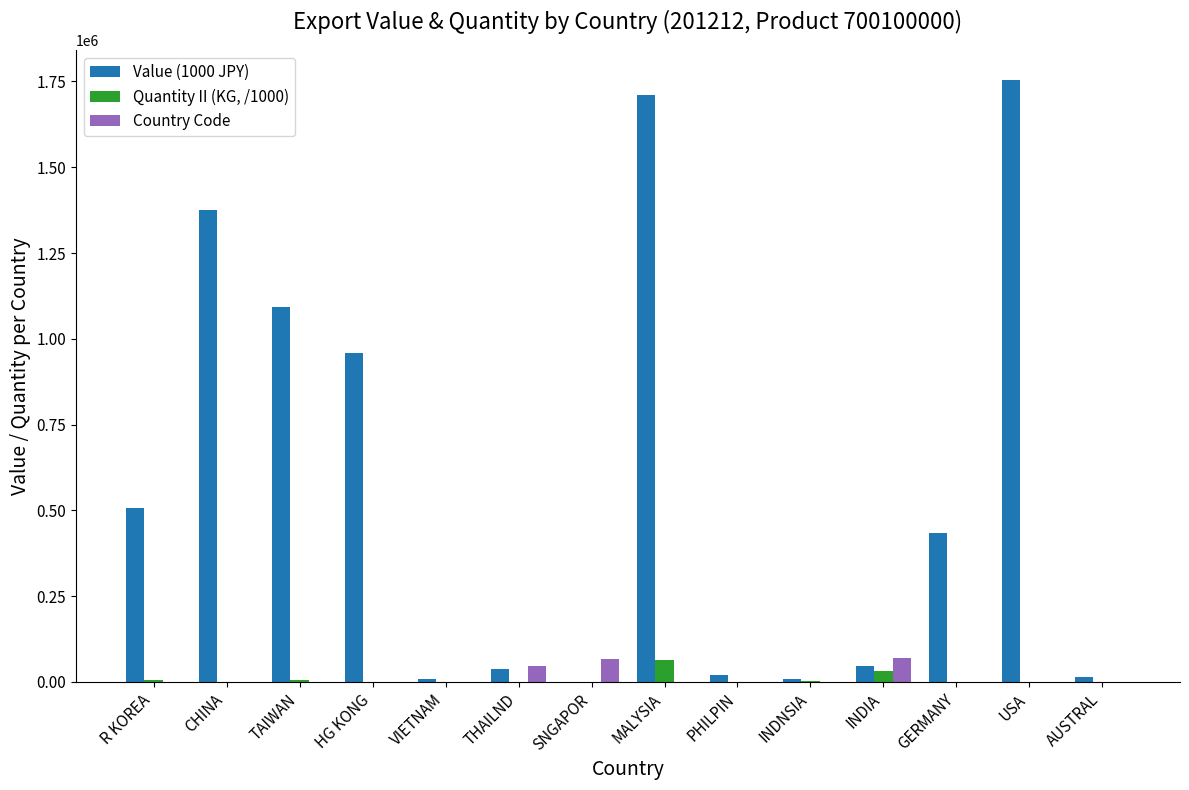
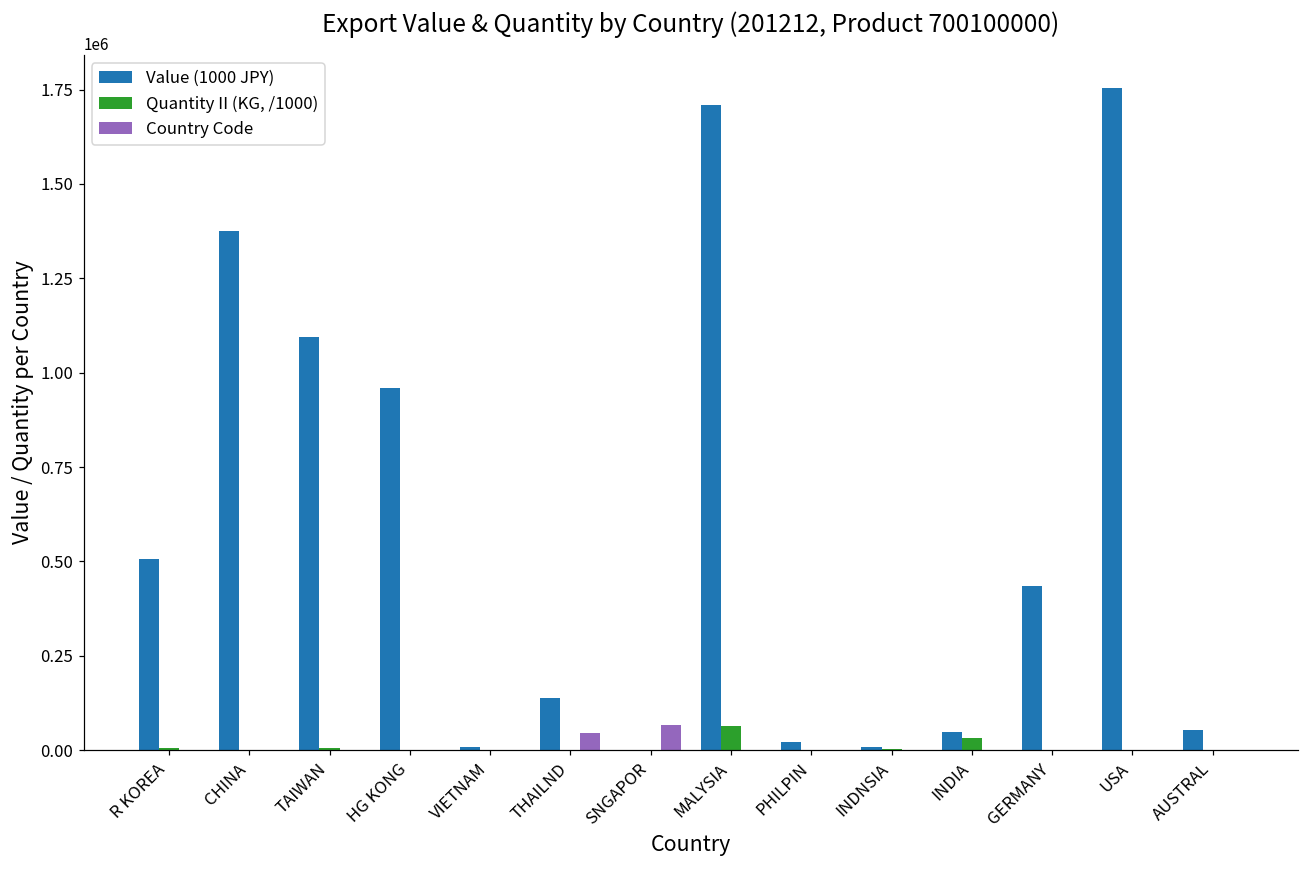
  {
    "Value (1000 JPY)": {
      "R KOREA": 510000,
      "CHINA": 1370000,
      "TAIWAN": 1090000,
      "HG KONG": 960000,
      "VIETNAM": 10000,
-     "THAILND": 40000,
+     "THAILND": 140000,
      "MALYSIA": 1710000,
      "PHILPIN": 20000,
      "INDNSIA": 10000,
      "INDIA": 50000,
      "GERMANY": 430000,
      "USA": 1750000,
-     "AUSTRAL": 10000
+     "AUSTRAL": 50000
    },
    "Quantity II (KG, /1000)": {
      "MALYSIA": 60000,
      "INDIA": 30000
    },
    "Country Code": {
      "THAILND": 50000,
      "SNGAPOR": 70000,
-     "INDIA": 70000
+     "INDIA": 0
    }
  }
